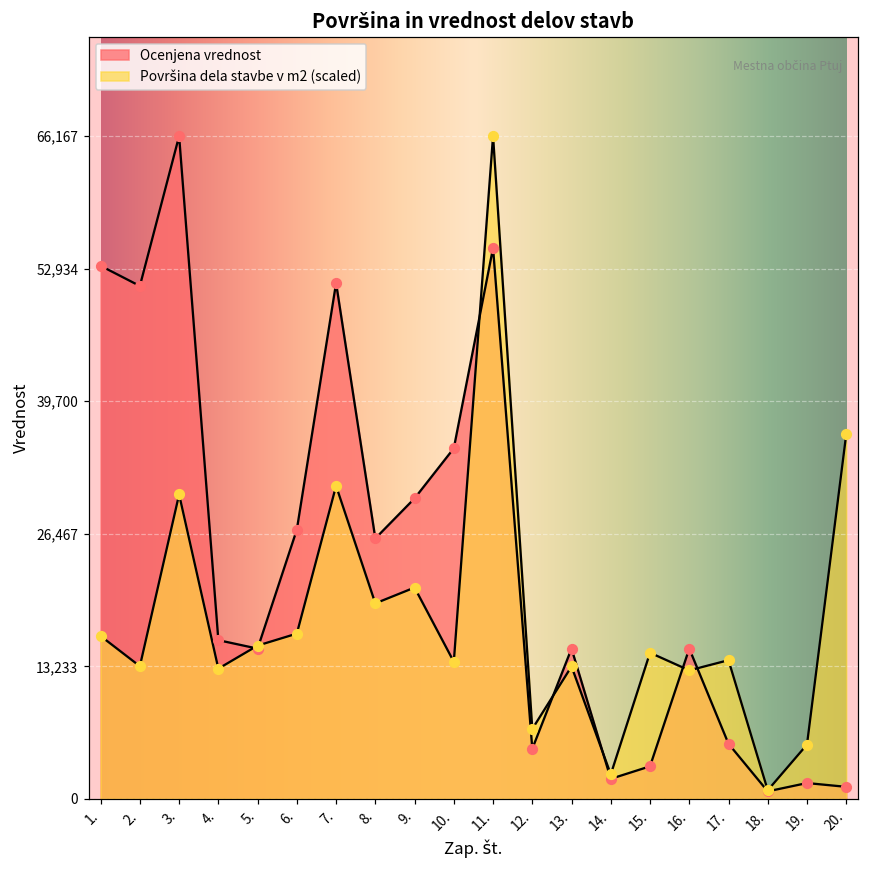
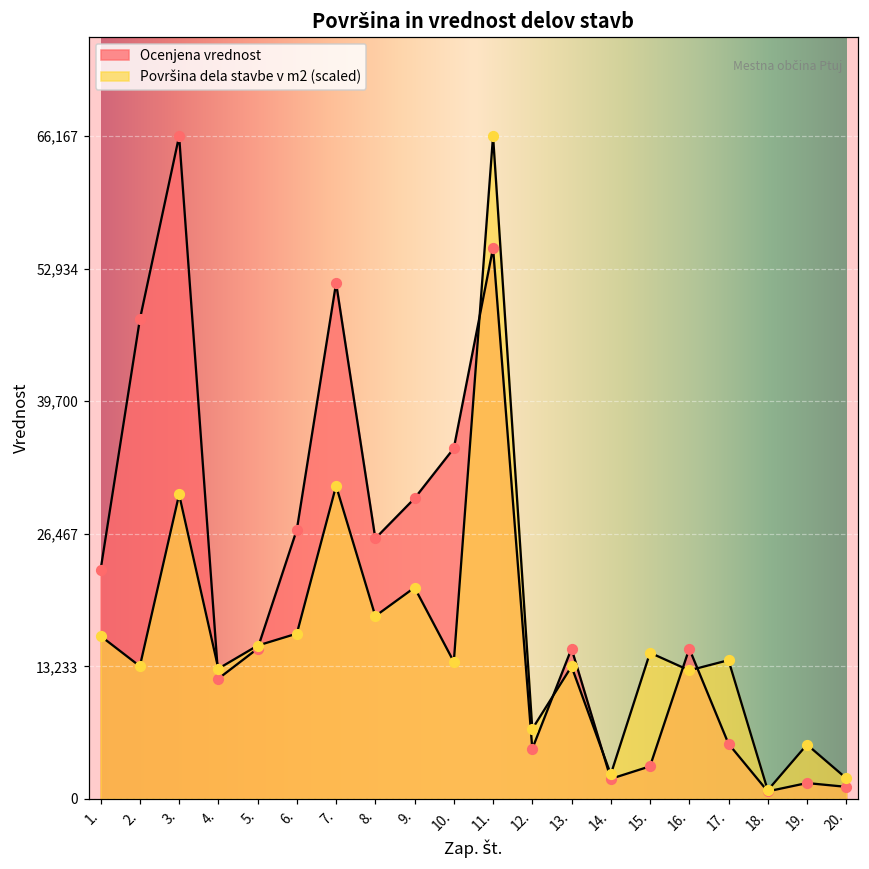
  {
    "Ocenjena vrednost": {
-     "1.": "53,000",
-     "2.": "51,000",
+     "1.": "23,000",
+     "2.": "48,000",
      "3.": "66,000",
-     "4.": "16,000",
+     "4.": "12,000",
      "5.": "15,000",
      "6.": "27,000",
      "7.": "52,000",
      "8.": "26,000",
      "9.": "30,000",
      "10.": "35,000",
      "11.": "55,000",
      "12.": "5,000",
      "13.": "15,000",
      "14.": "2,000",
      "15.": "3,000",
      "16.": "15,000",
      "17.": "6,000",
      "19.": "2,000",
      "20.": "1,000"
    },
    "Površina dela stavbe v m2 (scaled)": {
      "1.": "16,000",
      "2.": "13,000",
      "3.": "30,000",
      "4.": "13,000",
      "5.": "15,000",
      "6.": "16,000",
      "7.": "31,000",
-     "8.": "20,000",
+     "8.": "18,000",
      "9.": "21,000",
      "10.": "14,000",
      "11.": "66,000",
      "12.": "7,000",
      "13.": "13,000",
      "14.": "2,000",
      "15.": "15,000",
      "16.": "13,000",
      "17.": "14,000",
      "19.": "5,000",
-     "20.": "36,000"
+     "20.": "2,000"
    }
  }
